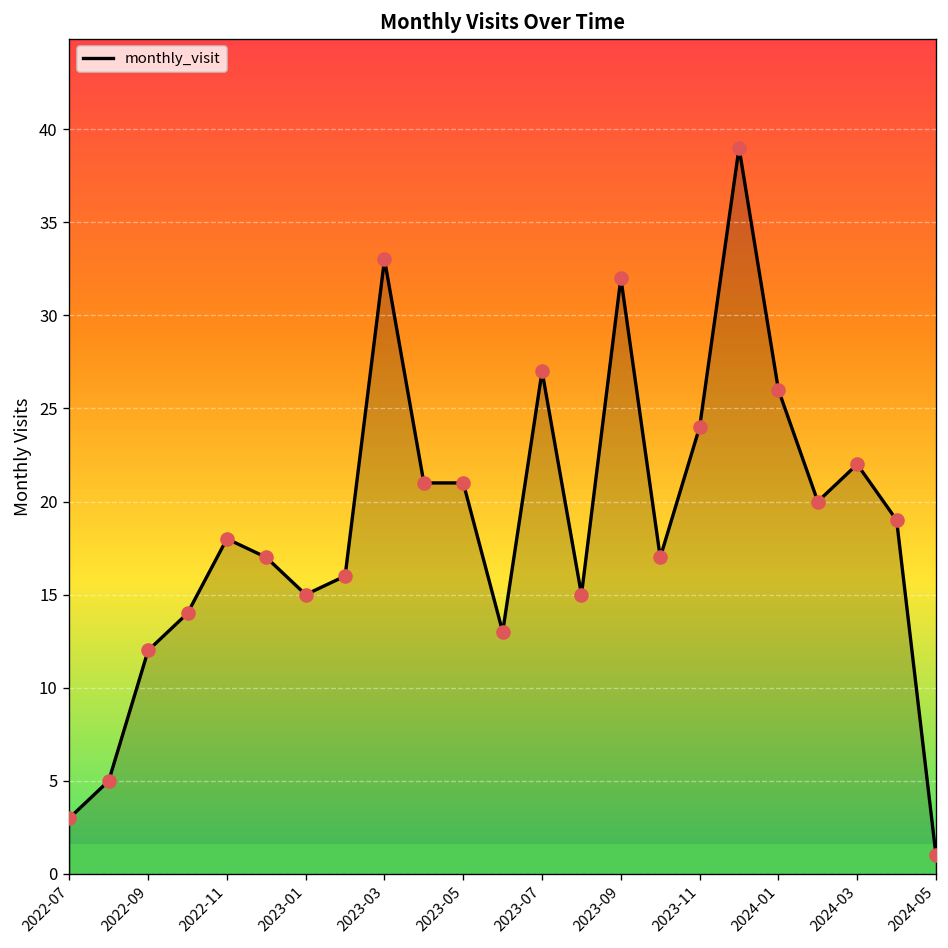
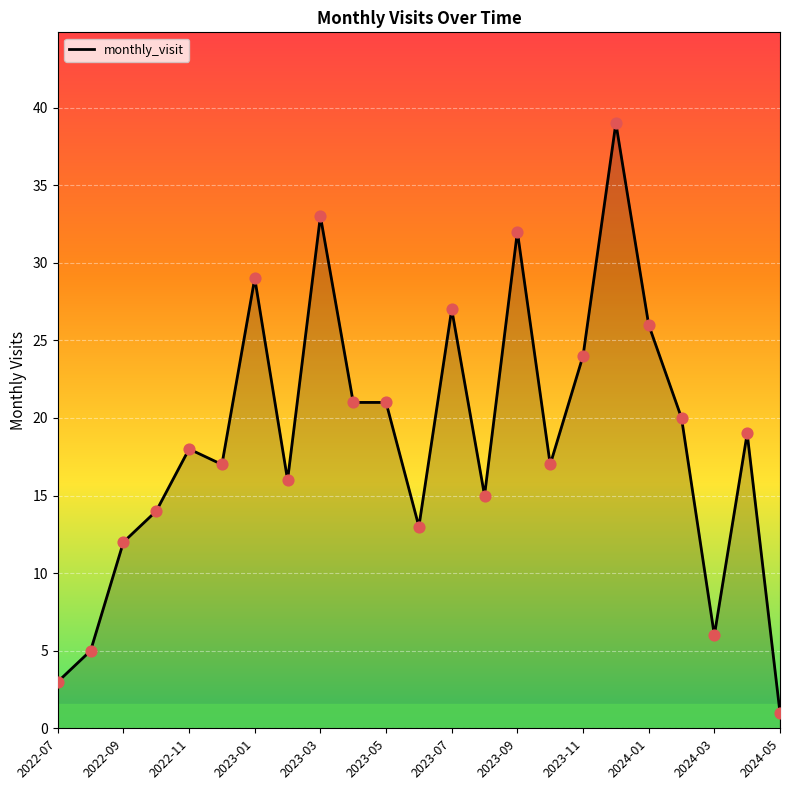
  {
    "2022-07": 3,
    "2022-09": 12,
    "2022-11": 18,
-   "2023-01": 15,
+   "2023-01": 29,
    "2023-03": 33,
    "2023-05": 21,
    "2023-07": 27,
    "2023-09": 32,
    "2023-11": 24,
    "2024-01": 26,
-   "2024-03": 22
+   "2024-03": 6
  }
